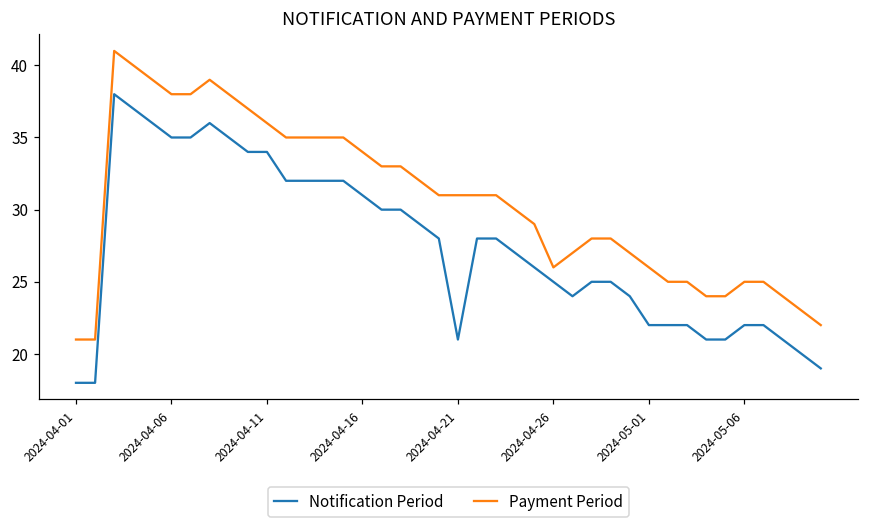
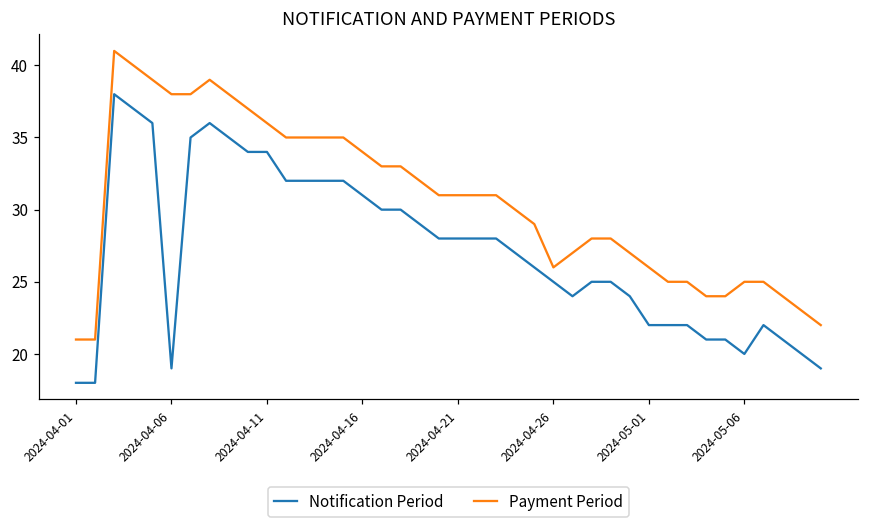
  {
    "Notification Period": {
      "2024-04-01": 18,
-     "2024-04-06": 35,
+     "2024-04-06": 19,
      "2024-04-11": 34,
      "2024-04-16": 31,
-     "2024-04-21": 21,
+     "2024-04-21": 28,
      "2024-04-26": 25,
      "2024-05-01": 22,
-     "2024-05-06": 22
+     "2024-05-06": 20
    },
    "Payment Period": {
      "2024-04-01": 21,
      "2024-04-06": 38,
      "2024-04-11": 36,
      "2024-04-16": 34,
      "2024-04-21": 31,
      "2024-04-26": 26,
      "2024-05-01": 26,
      "2024-05-06": 25
    }
  }
